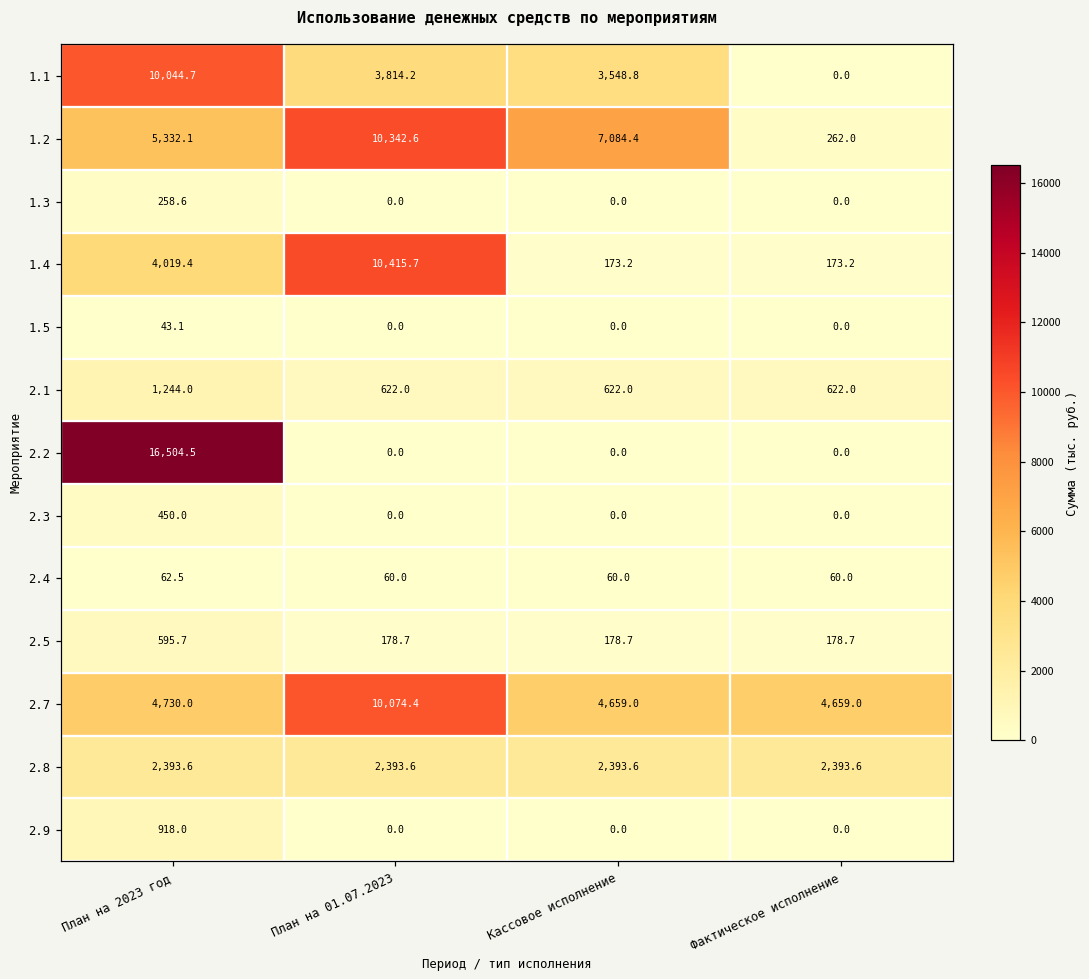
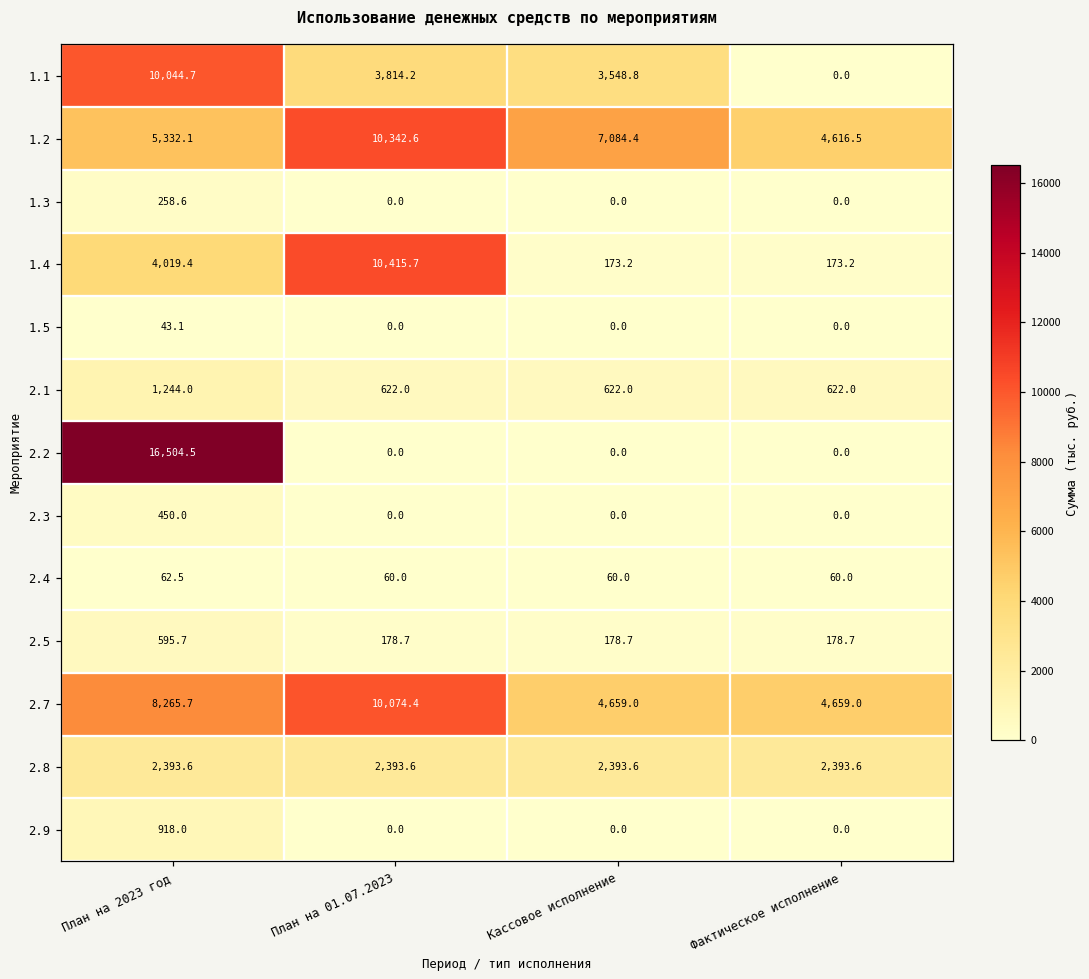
  {
    "1.1": {
      "План на 2023 год": "10,044.7",
      "План на 01.07.2023": "3,814.2",
      "Кассовое исполнение": "3,548.8",
      "Фактическое исполнение": "0.0"
    },
    "1.2": {
      "План на 2023 год": "5,332.1",
      "План на 01.07.2023": "10,342.6",
      "Кассовое исполнение": "7,084.4",
-     "Фактическое исполнение": "262.0"
+     "Фактическое исполнение": "4,616.5"
    },
    "1.3": {
      "План на 2023 год": "258.6",
      "План на 01.07.2023": "0.0",
      "Кассовое исполнение": "0.0",
      "Фактическое исполнение": "0.0"
    },
    "1.4": {
      "План на 2023 год": "4,019.4",
      "План на 01.07.2023": "10,415.7",
      "Кассовое исполнение": "173.2",
      "Фактическое исполнение": "173.2"
    },
    "1.5": {
      "План на 2023 год": "43.1",
      "План на 01.07.2023": "0.0",
      "Кассовое исполнение": "0.0",
      "Фактическое исполнение": "0.0"
    },
    "2.1": {
      "План на 2023 год": "1,244.0",
      "План на 01.07.2023": "622.0",
      "Кассовое исполнение": "622.0",
      "Фактическое исполнение": "622.0"
    },
    "2.2": {
      "План на 2023 год": "16,504.5",
      "План на 01.07.2023": "0.0",
      "Кассовое исполнение": "0.0",
      "Фактическое исполнение": "0.0"
    },
    "2.3": {
      "План на 2023 год": "450.0",
      "План на 01.07.2023": "0.0",
      "Кассовое исполнение": "0.0",
      "Фактическое исполнение": "0.0"
    },
    "2.4": {
      "План на 2023 год": "62.5",
      "План на 01.07.2023": "60.0",
      "Кассовое исполнение": "60.0",
      "Фактическое исполнение": "60.0"
    },
    "2.5": {
      "План на 2023 год": "595.7",
      "План на 01.07.2023": "178.7",
      "Кассовое исполнение": "178.7",
      "Фактическое исполнение": "178.7"
    },
    "2.7": {
-     "План на 2023 год": "4,730.0",
+     "План на 2023 год": "8,265.7",
      "План на 01.07.2023": "10,074.4",
      "Кассовое исполнение": "4,659.0",
      "Фактическое исполнение": "4,659.0"
    },
    "2.8": {
      "План на 2023 год": "2,393.6",
      "План на 01.07.2023": "2,393.6",
      "Кассовое исполнение": "2,393.6",
      "Фактическое исполнение": "2,393.6"
    },
    "2.9": {
      "План на 2023 год": "918.0",
      "План на 01.07.2023": "0.0",
      "Кассовое исполнение": "0.0",
      "Фактическое исполнение": "0.0"
    }
  }
